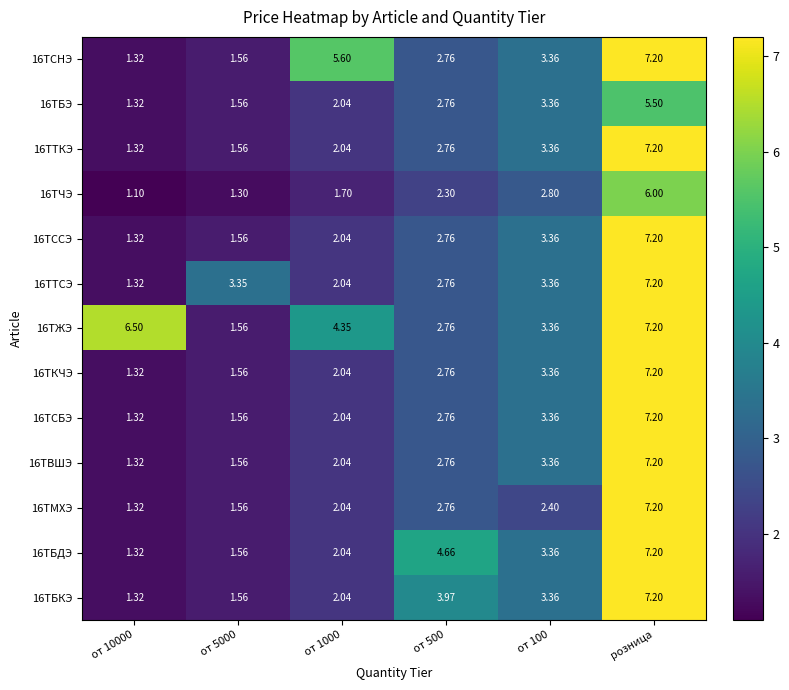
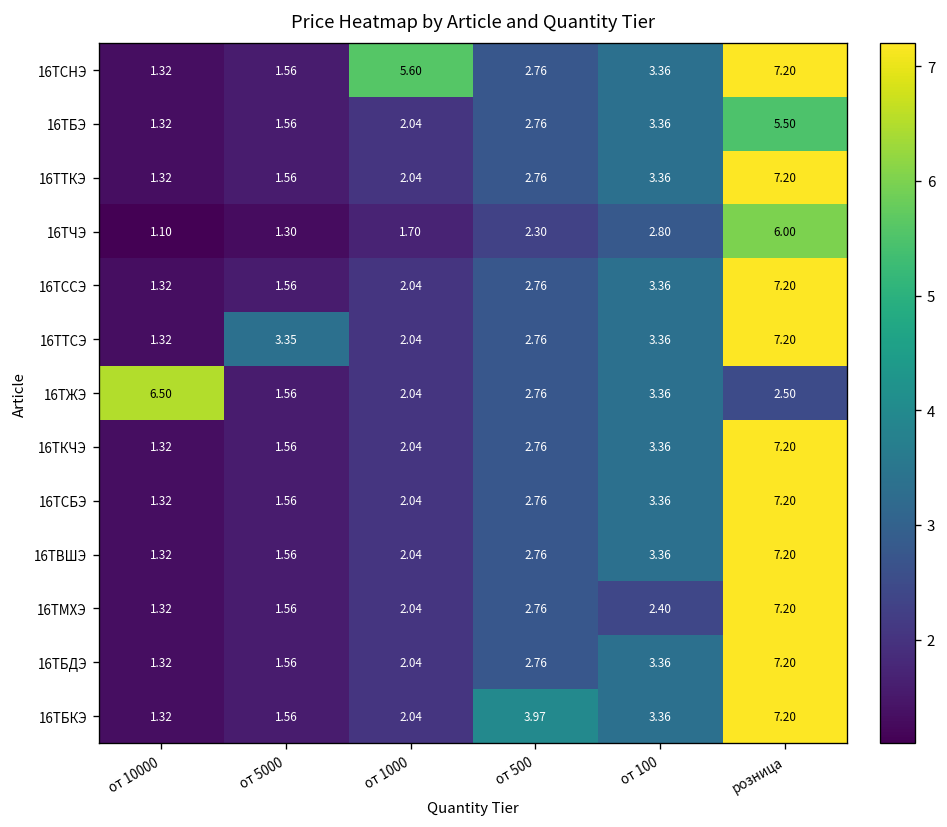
  {
    "16ТСНЭ": {
      "от 10000": 1.32,
      "от 5000": 1.56,
      "от 1000": 5.60,
      "от 500": 2.76,
      "от 100": 3.36,
      "розница": 7.20
    },
    "16ТБЭ": {
      "от 10000": 1.32,
      "от 5000": 1.56,
      "от 1000": 2.04,
      "от 500": 2.76,
      "от 100": 3.36,
      "розница": 5.50
    },
    "16ТТКЭ": {
      "от 10000": 1.32,
      "от 5000": 1.56,
      "от 1000": 2.04,
      "от 500": 2.76,
      "от 100": 3.36,
      "розница": 7.20
    },
    "16ТЧЭ": {
      "от 10000": 1.10,
      "от 5000": 1.30,
      "от 1000": 1.70,
      "от 500": 2.30,
      "от 100": 2.80,
      "розница": 6.00
    },
    "16ТССЭ": {
      "от 10000": 1.32,
      "от 5000": 1.56,
      "от 1000": 2.04,
      "от 500": 2.76,
      "от 100": 3.36,
      "розница": 7.20
    },
    "16ТТСЭ": {
      "от 10000": 1.32,
      "от 5000": 3.35,
      "от 1000": 2.04,
      "от 500": 2.76,
      "от 100": 3.36,
      "розница": 7.20
    },
    "16ТЖЭ": {
      "от 10000": 6.50,
      "от 5000": 1.56,
-     "от 1000": 4.35,
+     "от 1000": 2.04,
      "от 500": 2.76,
      "от 100": 3.36,
-     "розница": 7.20
+     "розница": 2.50
    },
    "16ТКЧЭ": {
      "от 10000": 1.32,
      "от 5000": 1.56,
      "от 1000": 2.04,
      "от 500": 2.76,
      "от 100": 3.36,
      "розница": 7.20
    },
    "16ТСБЭ": {
      "от 10000": 1.32,
      "от 5000": 1.56,
      "от 1000": 2.04,
      "от 500": 2.76,
      "от 100": 3.36,
      "розница": 7.20
    },
    "16ТВШЭ": {
      "от 10000": 1.32,
      "от 5000": 1.56,
      "от 1000": 2.04,
      "от 500": 2.76,
      "от 100": 3.36,
      "розница": 7.20
    },
    "16ТМХЭ": {
      "от 10000": 1.32,
      "от 5000": 1.56,
      "от 1000": 2.04,
      "от 500": 2.76,
      "от 100": 2.40,
      "розница": 7.20
    },
    "16ТБДЭ": {
      "от 10000": 1.32,
      "от 5000": 1.56,
      "от 1000": 2.04,
-     "от 500": 4.66,
+     "от 500": 2.76,
      "от 100": 3.36,
      "розница": 7.20
    },
    "16ТБКЭ": {
      "от 10000": 1.32,
      "от 5000": 1.56,
      "от 1000": 2.04,
      "от 500": 3.97,
      "от 100": 3.36,
      "розница": 7.20
    }
  }
